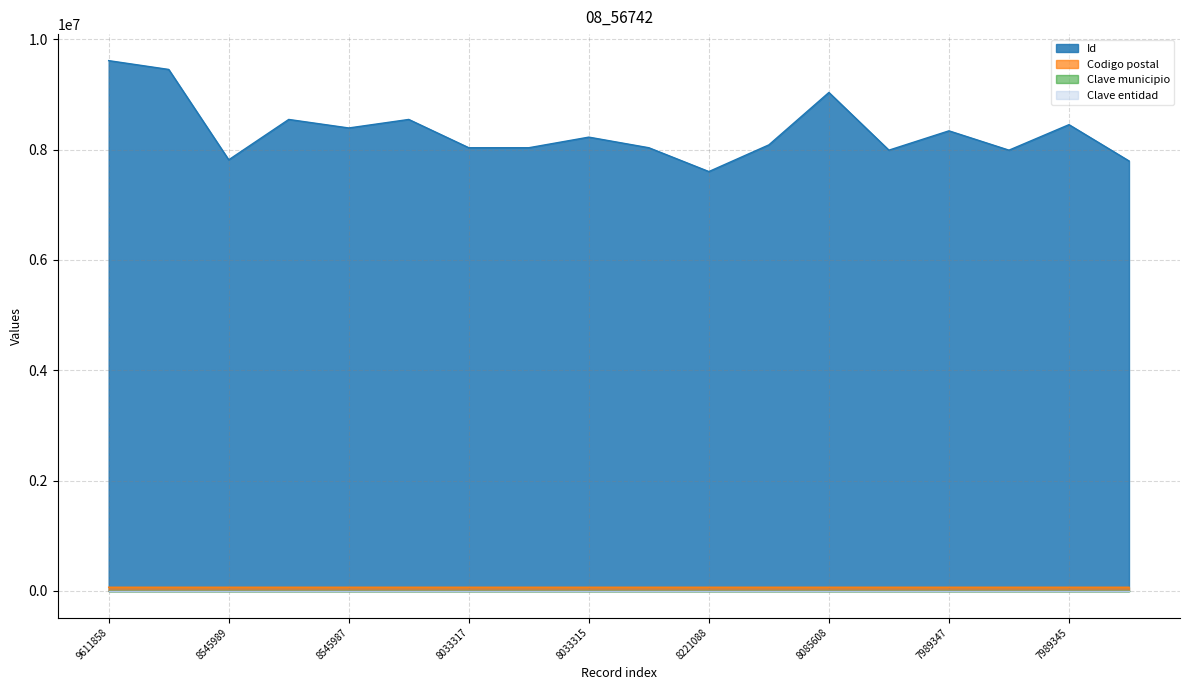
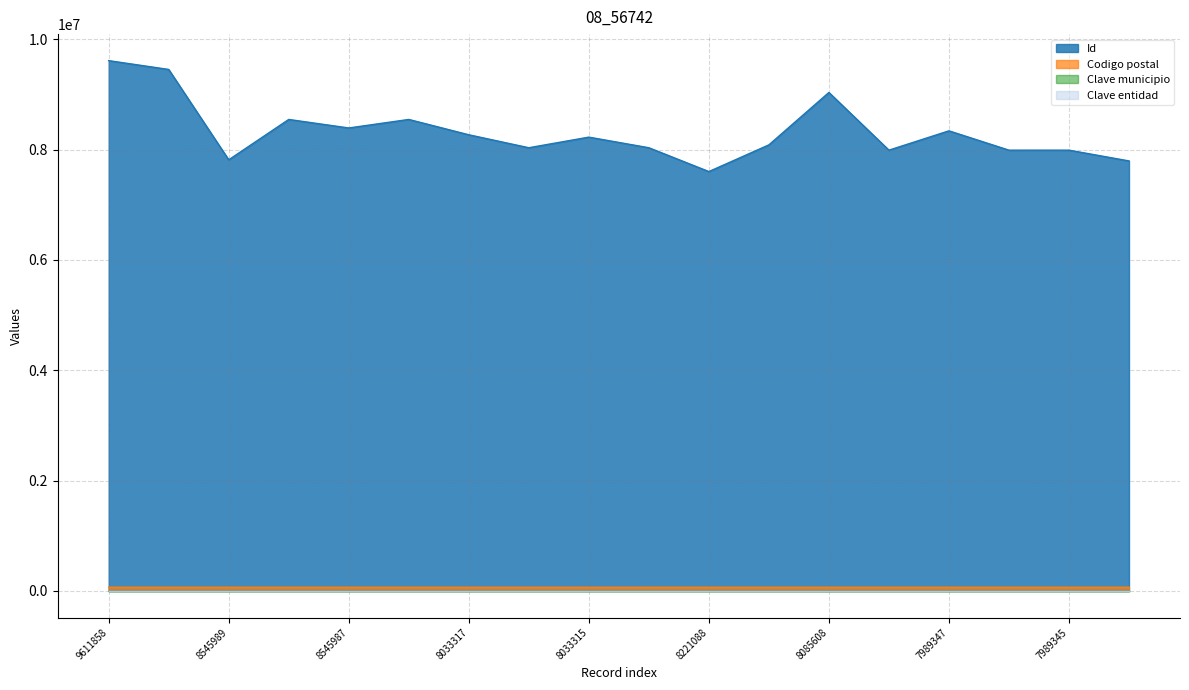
  {
    "Id": {
      "9611858": 9600000,
      "8545989": 7800000,
      "8545987": 8400000,
-     "8033317": 8000000,
+     "8033317": 8300000,
      "8033315": 8200000,
      "8221088": 7600000,
      "8085608": 9000000,
      "7989347": 8300000,
-     "7989345": 8500000
+     "7989345": 8000000
    },
    "Codigo postal": {
      "9611858": 100000,
      "8545989": 100000,
      "8545987": 100000,
      "8033317": 100000,
      "8033315": 100000,
      "8221088": 100000,
      "8085608": 100000,
      "7989347": 100000,
      "7989345": 100000
    },
    "Clave entidad": {
      "9611858": 0,
      "8545989": 0,
      "8545987": 0,
      "8033317": 0,
      "8033315": 0,
      "8221088": 0,
      "8085608": 0,
      "7989347": 0,
      "7989345": 0
    }
  }
